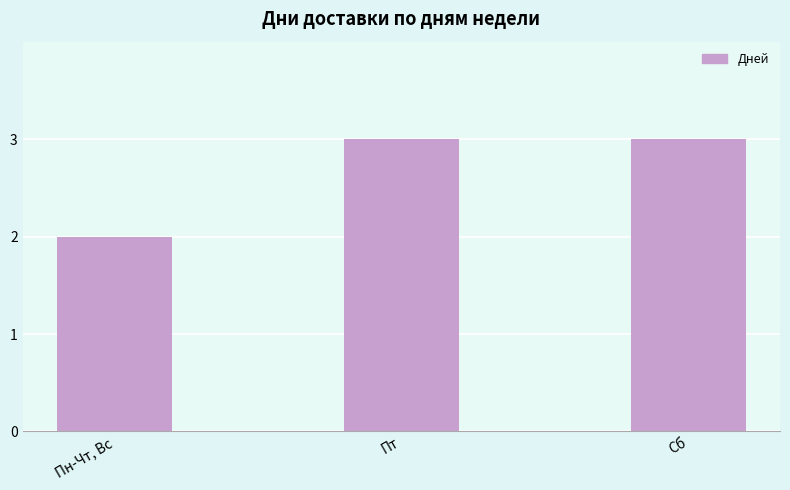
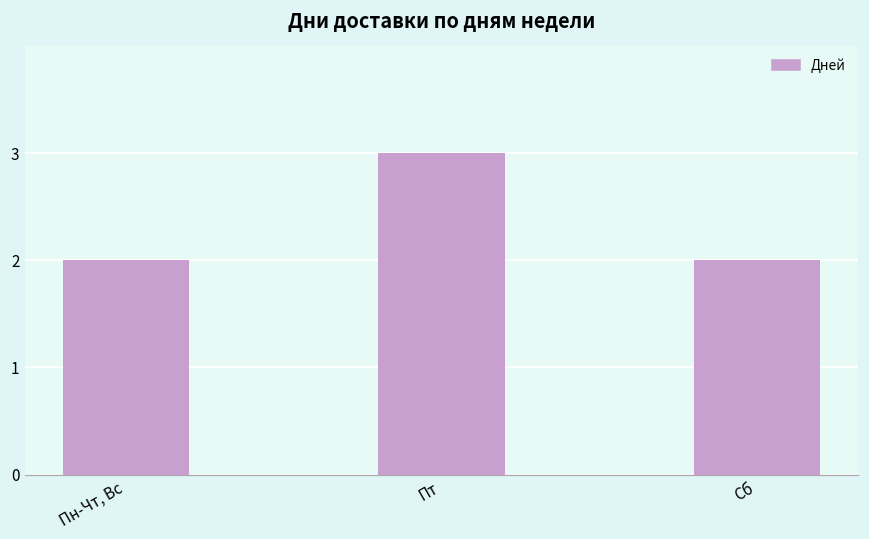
  {
    "Пн-Чт, Вс": 2,
    "Пт": 3,
-   "Сб": 3
+   "Сб": 2
  }
